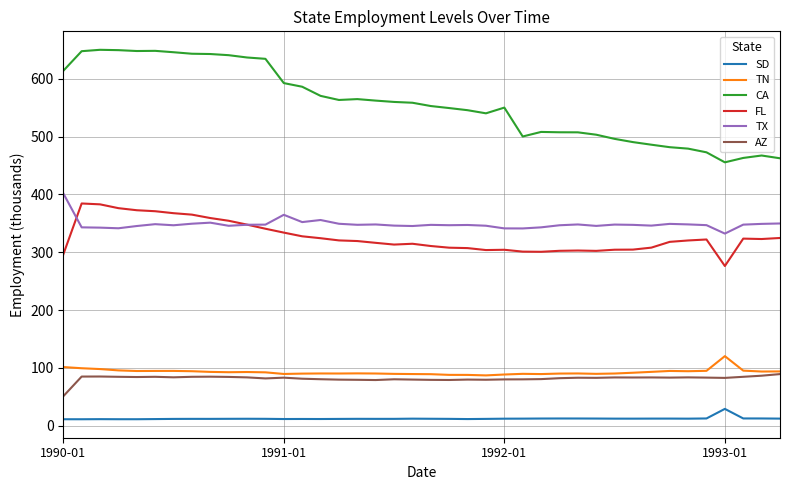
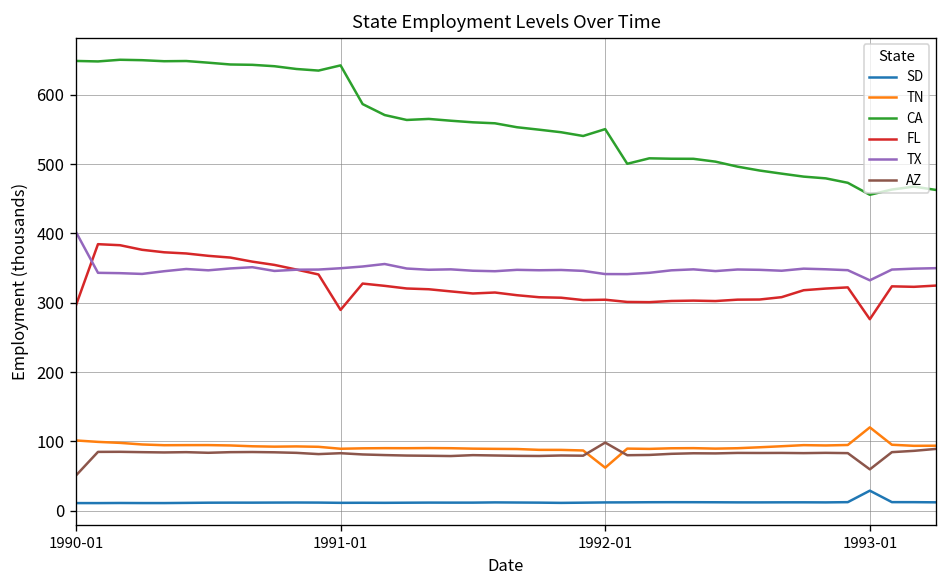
  {
    "SD": {
      "1990-01": 10,
      "1991-01": 10,
      "1992-01": 10,
      "1993-01": 30
    },
    "TN": {
      "1990-01": 100,
      "1991-01": 90,
-     "1992-01": 90,
+     "1992-01": 60,
      "1993-01": 120
    },
    "CA": {
-     "1990-01": 610,
-     "1991-01": 590,
+     "1990-01": 650,
+     "1991-01": 640,
      "1992-01": 550,
      "1993-01": 460
    },
    "FL": {
      "1990-01": 300,
-     "1991-01": 330,
+     "1991-01": 290,
      "1992-01": 300,
      "1993-01": 280
    },
    "TX": {
      "1990-01": 400,
-     "1991-01": 360,
+     "1991-01": 350,
      "1992-01": 340,
      "1993-01": 330
    },
    "AZ": {
      "1990-01": 50,
      "1991-01": 80,
-     "1992-01": 80,
-     "1993-01": 80
+     "1992-01": 100,
+     "1993-01": 60
    }
  }
